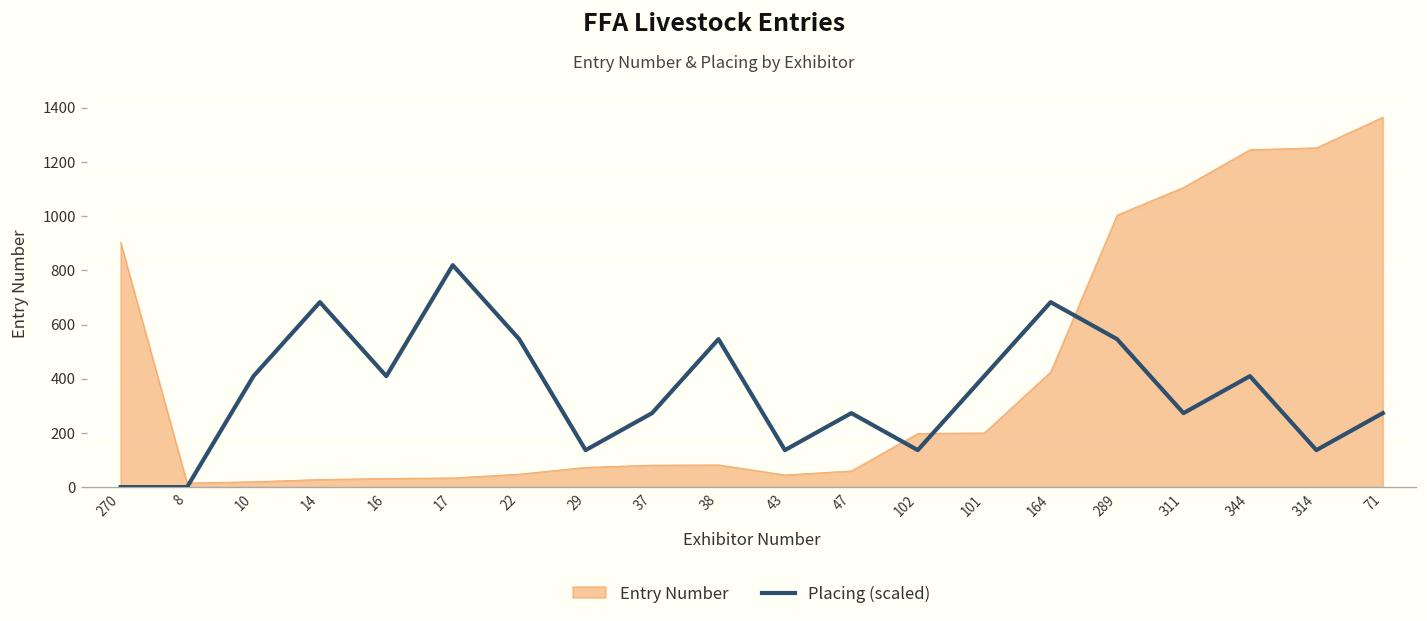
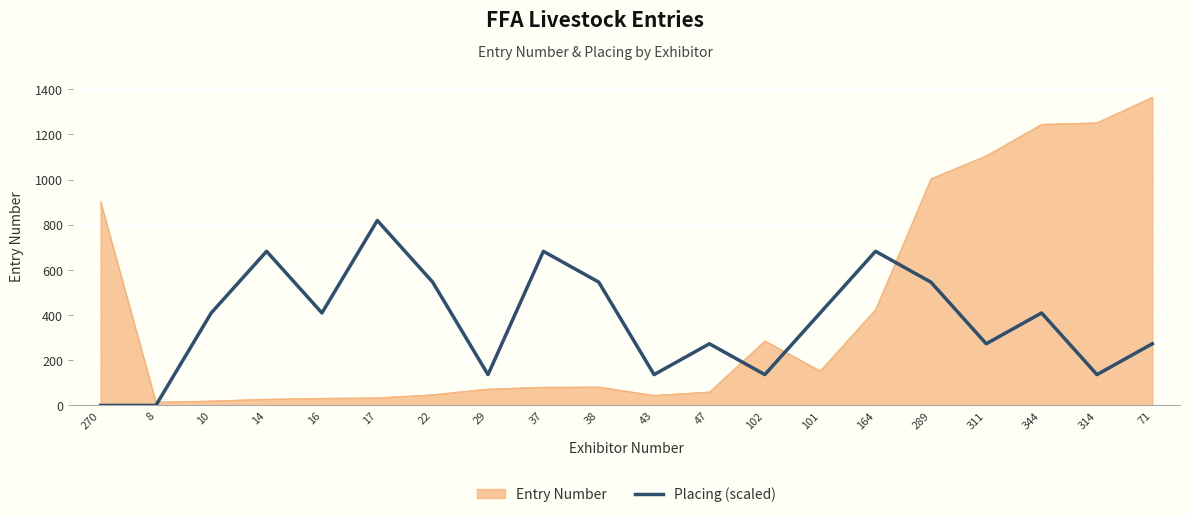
  {
    "Entry Number": {
      "270": 900,
      "8": 20,
      "10": 20,
      "14": 30,
      "16": 30,
      "17": 30,
      "22": 50,
      "29": 70,
      "37": 80,
      "38": 80,
      "43": 50,
      "47": 60,
-     "102": 200,
-     "101": 200,
+     "102": 290,
+     "101": 150,
      "164": 430,
      "289": 1000,
      "311": 1110,
      "344": 1250,
      "314": 1250,
      "71": 1370
    },
    "Placing (scaled)": {
      "270": 0,
      "8": 0,
      "10": 410,
      "14": 680,
      "16": 410,
      "17": 820,
      "22": 550,
      "29": 140,
-     "37": 270,
+     "37": 680,
      "38": 550,
      "43": 140,
      "47": 270,
      "102": 140,
      "101": 410,
      "164": 680,
      "289": 550,
      "311": 270,
      "344": 410,
      "314": 140,
      "71": 270
    }
  }
